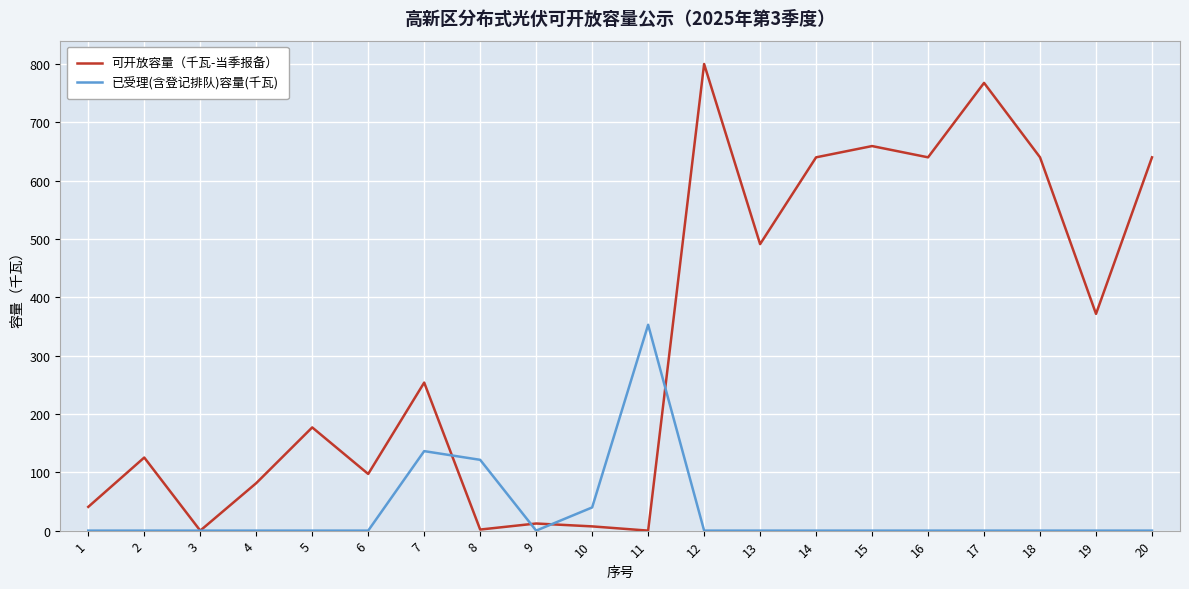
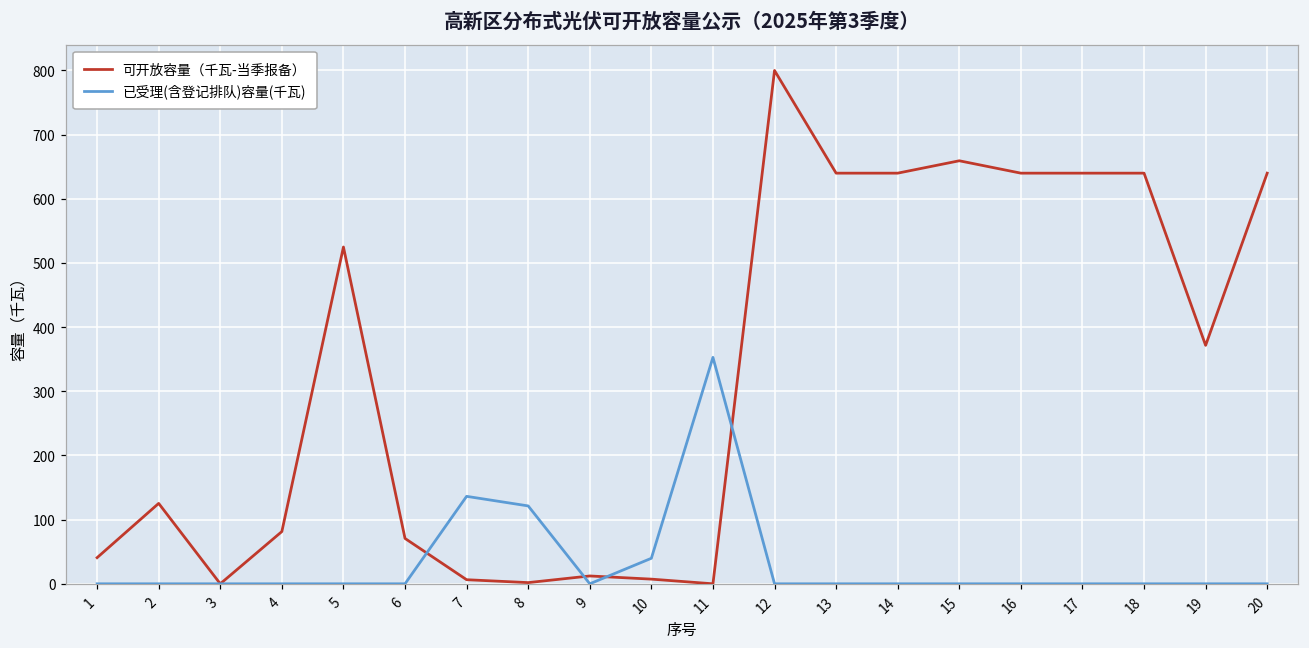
  {
    "可开放容量（千瓦-当季报备）": {
      "1": 40,
      "2": 130,
      "4": 80,
-     "5": 180,
-     "6": 100,
-     "7": 250,
+     "5": 520,
+     "6": 70,
+     "7": 10,
      "8": 0,
      "9": 10,
      "10": 10,
      "11": 0,
      "12": 800,
-     "13": 490,
+     "13": 640,
      "14": 640,
      "15": 660,
      "16": 640,
-     "17": 770,
+     "17": 640,
      "18": 640,
      "19": 370,
      "20": 640
    },
    "已受理(含登记排队)容量(千瓦)": {
      "1": 0,
      "2": 0,
      "4": 0,
      "5": 0,
      "6": 0,
      "7": 140,
      "8": 120,
      "9": 0,
      "10": 40,
      "11": 350,
      "12": 0,
      "13": 0,
      "14": 0,
      "15": 0,
      "16": 0,
      "17": 0,
      "18": 0,
      "19": 0,
      "20": 0
    }
  }
